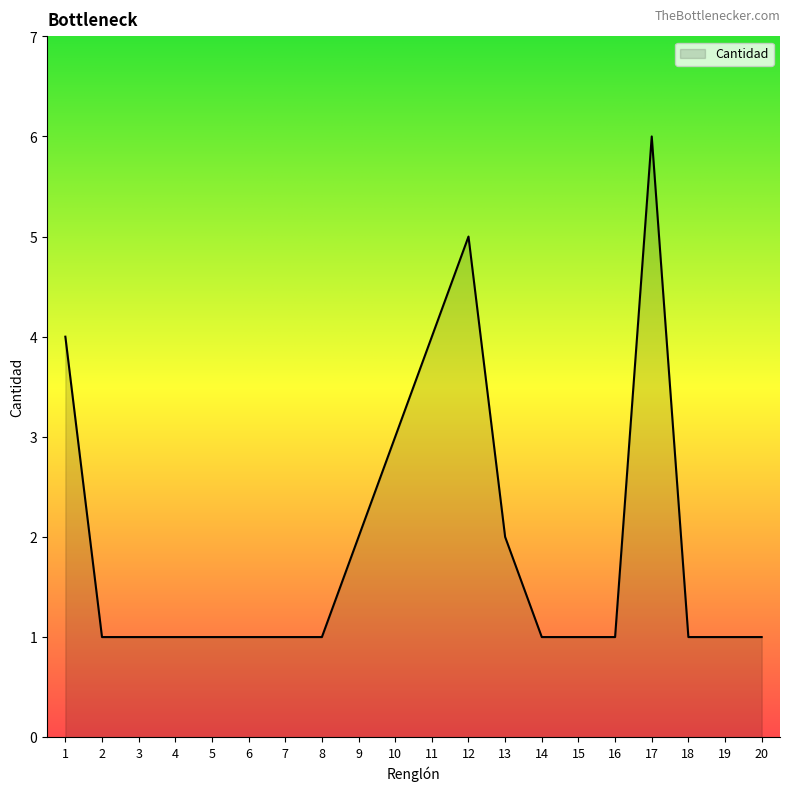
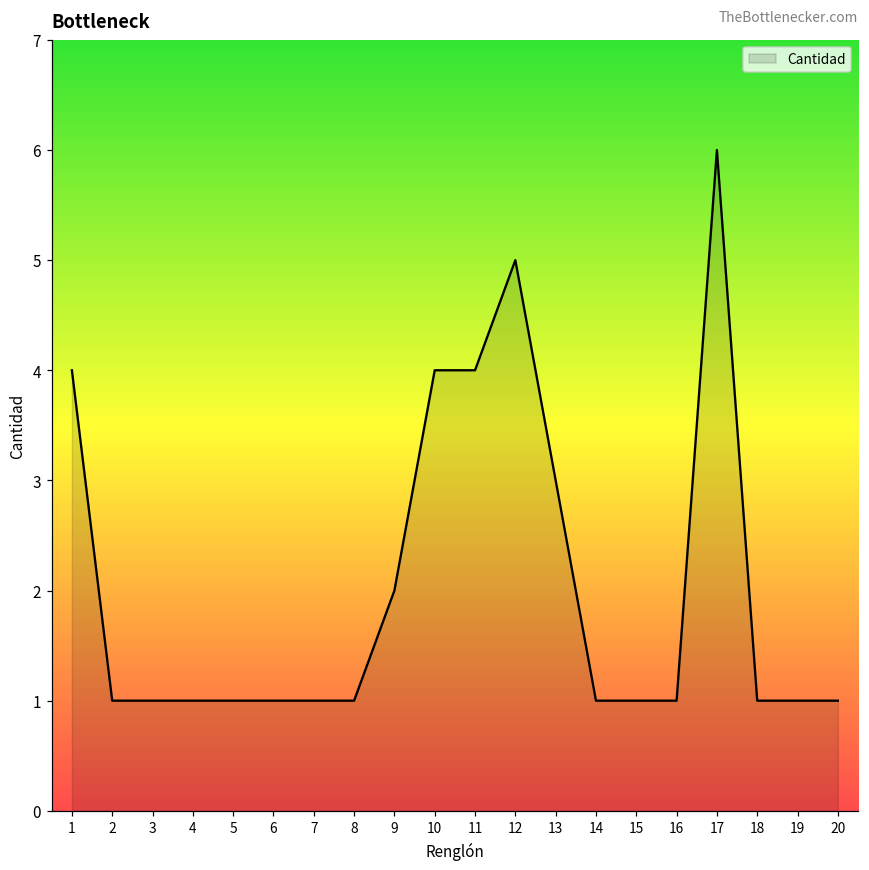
  {
    "1": 4,
    "2": 1,
    "3": 1,
    "4": 1,
    "5": 1,
    "6": 1,
    "7": 1,
    "8": 1,
    "9": 2,
-   "10": 3,
+   "10": 4,
    "11": 4,
    "12": 5,
-   "13": 2,
+   "13": 3,
    "14": 1,
    "15": 1,
    "16": 1,
    "17": 6,
    "18": 1,
    "19": 1,
    "20": 1
  }
